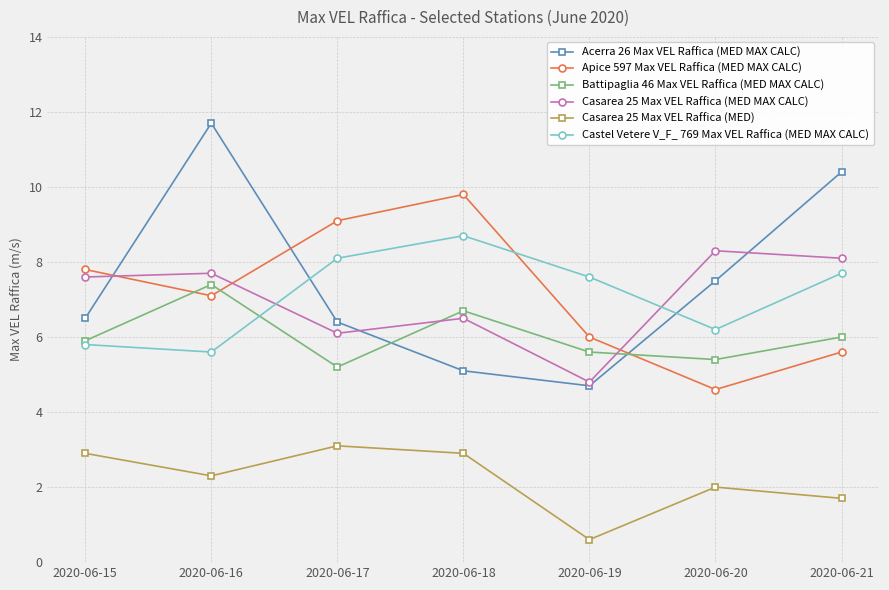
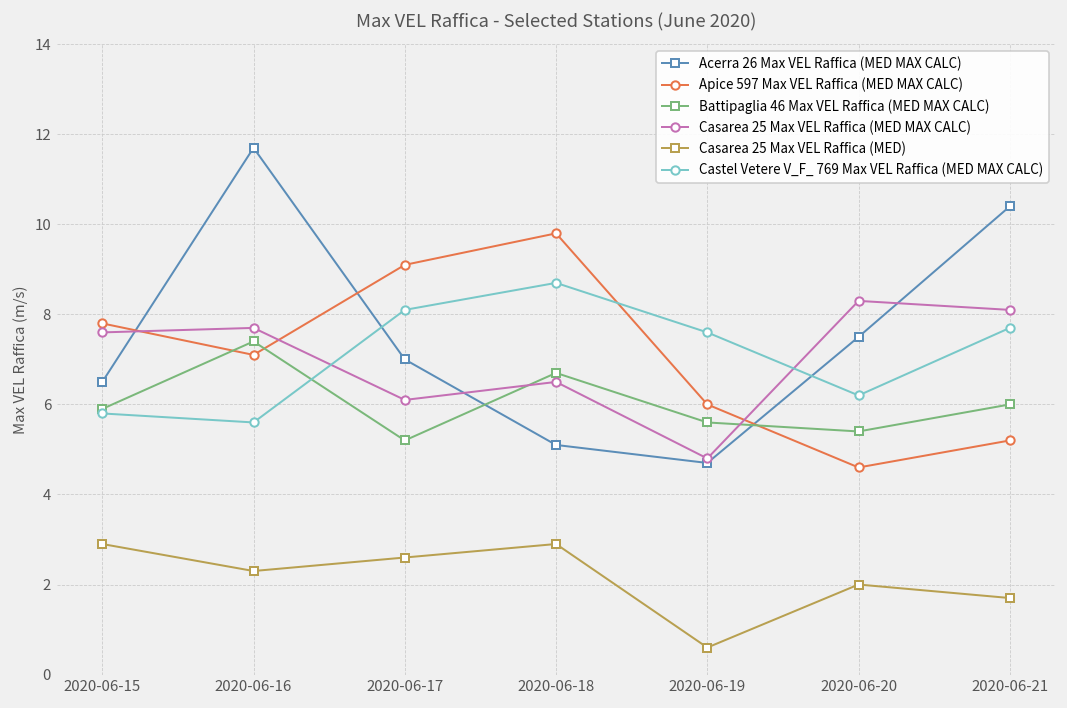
  {
    "Acerra 26 Max VEL Raffica (MED MAX CALC)": {
      "2020-06-15": 6.5,
      "2020-06-16": 11.7,
-     "2020-06-17": 6.4,
+     "2020-06-17": 7.0,
      "2020-06-18": 5.1,
      "2020-06-19": 4.7,
      "2020-06-20": 7.5,
      "2020-06-21": 10.4
    },
    "Apice 597 Max VEL Raffica (MED MAX CALC)": {
      "2020-06-15": 7.8,
      "2020-06-16": 7.1,
      "2020-06-17": 9.1,
      "2020-06-18": 9.8,
      "2020-06-19": 6.0,
      "2020-06-20": 4.6,
-     "2020-06-21": 5.6
+     "2020-06-21": 5.2
    },
    "Battipaglia 46 Max VEL Raffica (MED MAX CALC)": {
      "2020-06-15": 5.9,
      "2020-06-16": 7.4,
      "2020-06-17": 5.2,
      "2020-06-18": 6.7,
      "2020-06-19": 5.6,
      "2020-06-20": 5.4,
      "2020-06-21": 6.0
    },
    "Casarea 25 Max VEL Raffica (MED MAX CALC)": {
      "2020-06-15": 7.6,
      "2020-06-16": 7.7,
      "2020-06-17": 6.1,
      "2020-06-18": 6.5,
      "2020-06-19": 4.8,
      "2020-06-20": 8.3,
      "2020-06-21": 8.1
    },
    "Casarea 25 Max VEL Raffica (MED)": {
      "2020-06-15": 2.9,
      "2020-06-16": 2.3,
-     "2020-06-17": 3.1,
+     "2020-06-17": 2.6,
      "2020-06-18": 2.9,
      "2020-06-19": 0.6,
      "2020-06-20": 2.0,
      "2020-06-21": 1.7
    },
    "Castel Vetere V_F_ 769 Max VEL Raffica (MED MAX CALC)": {
      "2020-06-15": 5.8,
      "2020-06-16": 5.6,
      "2020-06-17": 8.1,
      "2020-06-18": 8.7,
      "2020-06-19": 7.6,
      "2020-06-20": 6.2,
      "2020-06-21": 7.7
    }
  }
